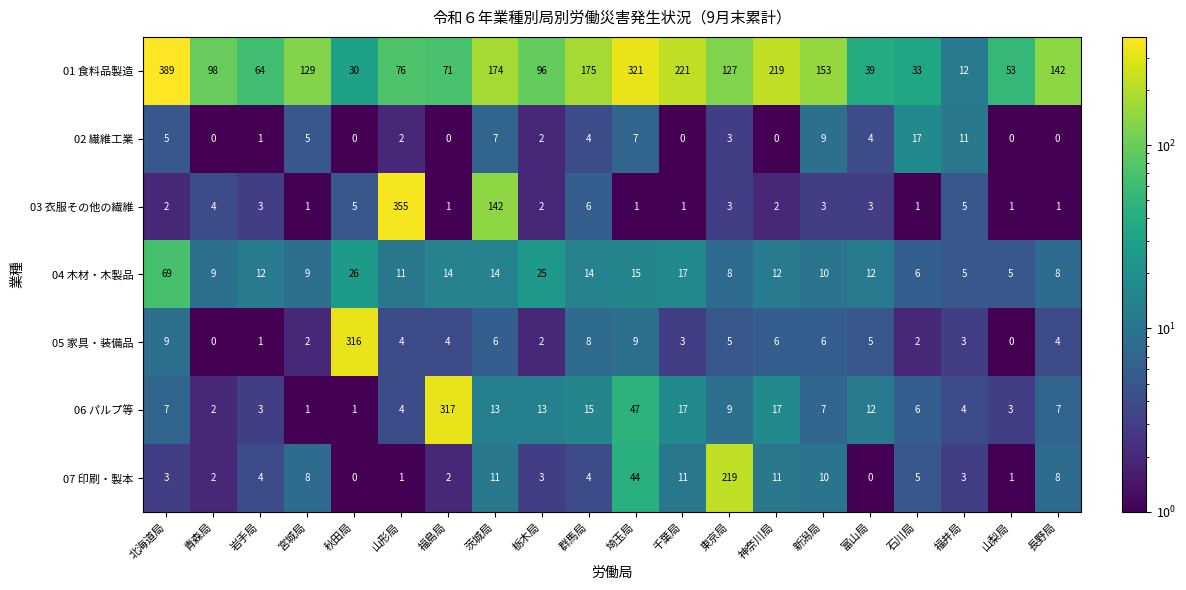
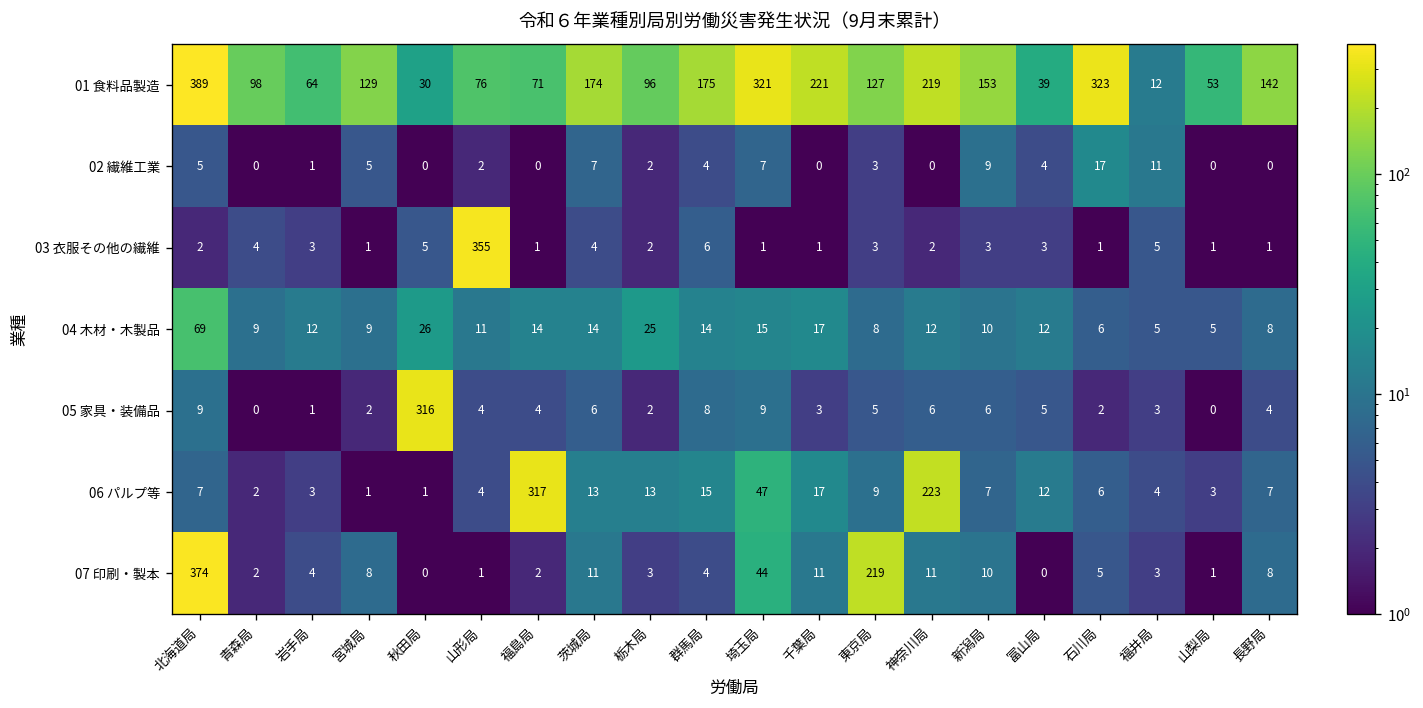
  {
    "01 食料品製造": {
      "北海道局": 389,
      "青森局": 98,
      "岩手局": 64,
      "宮城局": 129,
      "秋田局": 30,
      "山形局": 76,
      "福島局": 71,
      "茨城局": 174,
      "栃木局": 96,
      "群馬局": 175,
      "埼玉局": 321,
      "千葉局": 221,
      "東京局": 127,
      "神奈川局": 219,
      "新潟局": 153,
      "富山局": 39,
-     "石川局": 33,
+     "石川局": 323,
      "福井局": 12,
      "山梨局": 53,
      "長野局": 142
    },
    "02 繊維工業": {
      "北海道局": 5,
      "青森局": 0,
      "岩手局": 1,
      "宮城局": 5,
      "秋田局": 0,
      "山形局": 2,
      "福島局": 0,
      "茨城局": 7,
      "栃木局": 2,
      "群馬局": 4,
      "埼玉局": 7,
      "千葉局": 0,
      "東京局": 3,
      "神奈川局": 0,
      "新潟局": 9,
      "富山局": 4,
      "石川局": 17,
      "福井局": 11,
      "山梨局": 0,
      "長野局": 0
    },
    "03 衣服その他の繊維": {
      "北海道局": 2,
      "青森局": 4,
      "岩手局": 3,
      "宮城局": 1,
      "秋田局": 5,
      "山形局": 355,
      "福島局": 1,
-     "茨城局": 142,
+     "茨城局": 4,
      "栃木局": 2,
      "群馬局": 6,
      "埼玉局": 1,
      "千葉局": 1,
      "東京局": 3,
      "神奈川局": 2,
      "新潟局": 3,
      "富山局": 3,
      "石川局": 1,
      "福井局": 5,
      "山梨局": 1,
      "長野局": 1
    },
    "04 木材・木製品": {
      "北海道局": 69,
      "青森局": 9,
      "岩手局": 12,
      "宮城局": 9,
      "秋田局": 26,
      "山形局": 11,
      "福島局": 14,
      "茨城局": 14,
      "栃木局": 25,
      "群馬局": 14,
      "埼玉局": 15,
      "千葉局": 17,
      "東京局": 8,
      "神奈川局": 12,
      "新潟局": 10,
      "富山局": 12,
      "石川局": 6,
      "福井局": 5,
      "山梨局": 5,
      "長野局": 8
    },
    "05 家具・装備品": {
      "北海道局": 9,
      "青森局": 0,
      "岩手局": 1,
      "宮城局": 2,
      "秋田局": 316,
      "山形局": 4,
      "福島局": 4,
      "茨城局": 6,
      "栃木局": 2,
      "群馬局": 8,
      "埼玉局": 9,
      "千葉局": 3,
      "東京局": 5,
      "神奈川局": 6,
      "新潟局": 6,
      "富山局": 5,
      "石川局": 2,
      "福井局": 3,
      "山梨局": 0,
      "長野局": 4
    },
    "06 パルプ等": {
      "北海道局": 7,
      "青森局": 2,
      "岩手局": 3,
      "宮城局": 1,
      "秋田局": 1,
      "山形局": 4,
      "福島局": 317,
      "茨城局": 13,
      "栃木局": 13,
      "群馬局": 15,
      "埼玉局": 47,
      "千葉局": 17,
      "東京局": 9,
-     "神奈川局": 17,
+     "神奈川局": 223,
      "新潟局": 7,
      "富山局": 12,
      "石川局": 6,
      "福井局": 4,
      "山梨局": 3,
      "長野局": 7
    },
    "07 印刷・製本": {
-     "北海道局": 3,
+     "北海道局": 374,
      "青森局": 2,
      "岩手局": 4,
      "宮城局": 8,
      "秋田局": 0,
      "山形局": 1,
      "福島局": 2,
      "茨城局": 11,
      "栃木局": 3,
      "群馬局": 4,
      "埼玉局": 44,
      "千葉局": 11,
      "東京局": 219,
      "神奈川局": 11,
      "新潟局": 10,
      "富山局": 0,
      "石川局": 5,
      "福井局": 3,
      "山梨局": 1,
      "長野局": 8
    }
  }
